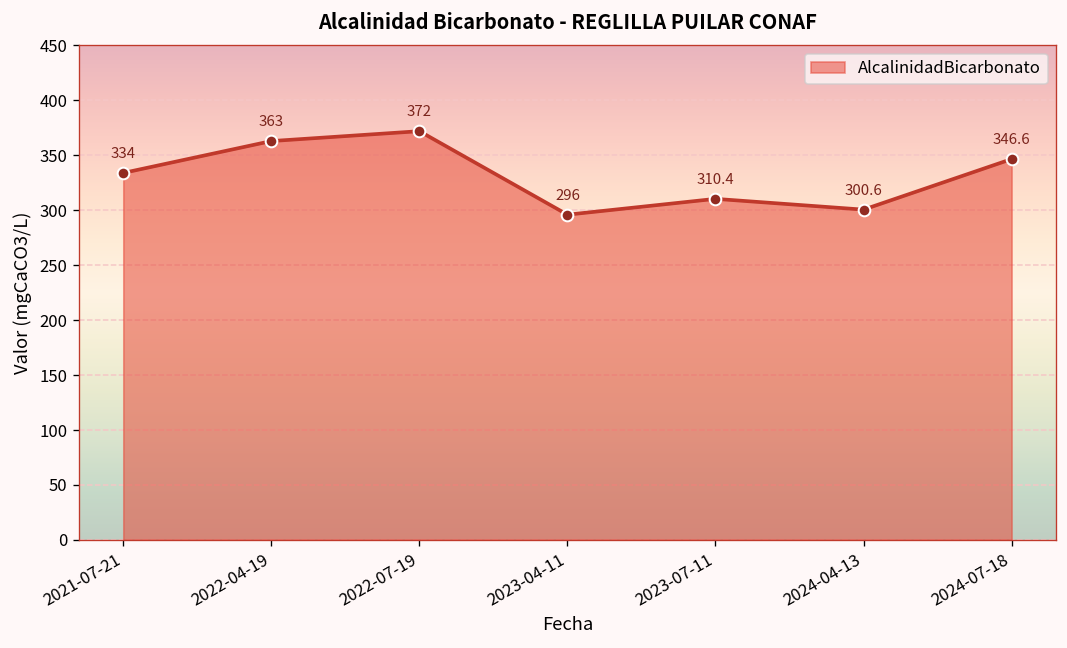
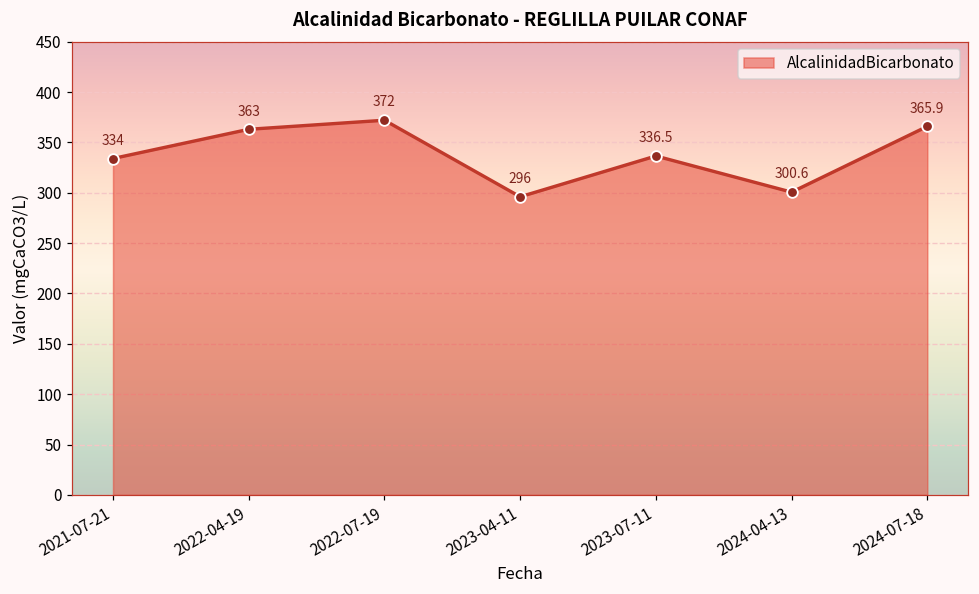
  {
    "2021-07-21": 334,
    "2022-04-19": 363,
    "2022-07-19": 372,
    "2023-04-11": 296,
-   "2023-07-11": 310.4,
+   "2023-07-11": 336.5,
    "2024-04-13": 300.6,
-   "2024-07-18": 346.6
+   "2024-07-18": 365.9
  }
